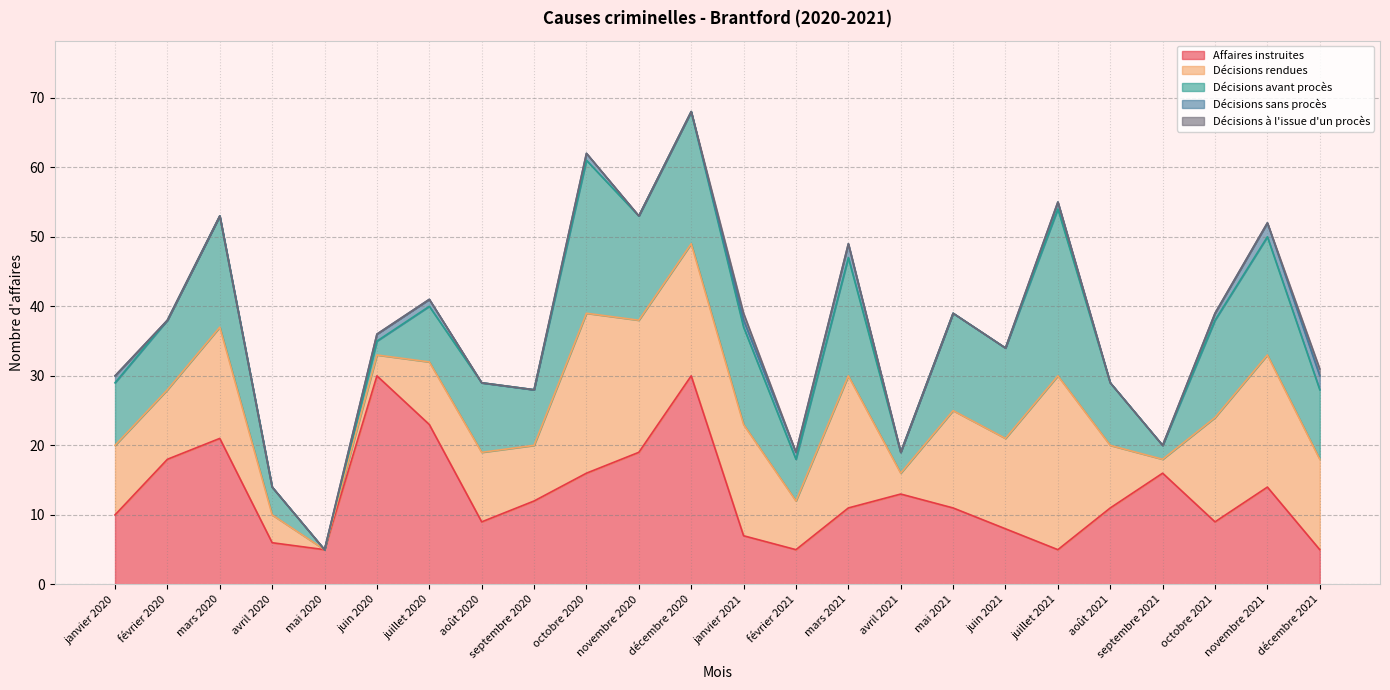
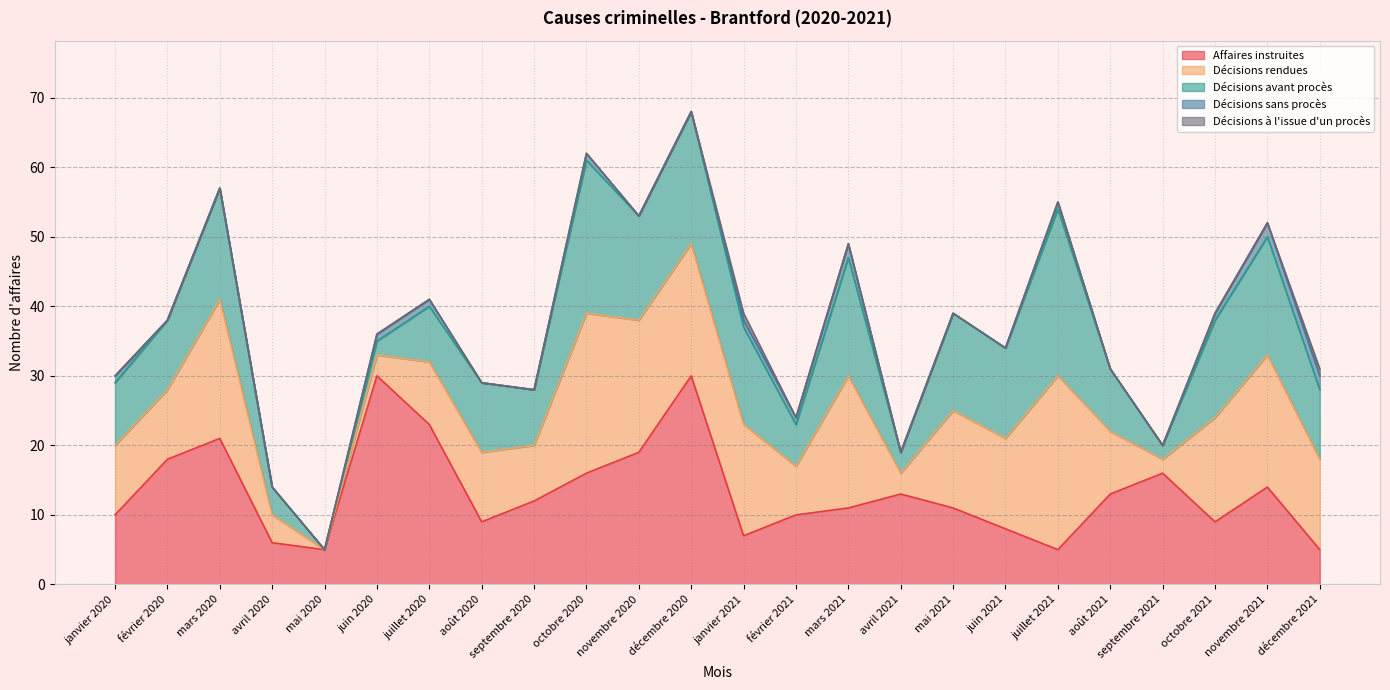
  {
    "Affaires instruites": {
      "janvier 2020": 10,
      "février 2020": 18,
      "mars 2020": 21,
      "avril 2020": 6,
      "juin 2020": 30,
      "juillet 2020": 23,
      "août 2020": 9,
      "septembre 2020": 12,
      "octobre 2020": 16,
      "novembre 2020": 19,
      "décembre 2020": 30,
      "janvier 2021": 7,
-     "février 2021": 5,
+     "février 2021": 10,
      "mars 2021": 11,
      "avril 2021": 13,
      "mai 2021": 11,
      "juin 2021": 8,
      "juillet 2021": 5,
-     "août 2021": 11,
+     "août 2021": 13,
      "septembre 2021": 16,
      "octobre 2021": 9,
      "novembre 2021": 14,
      "décembre 2021": 5
    },
    "Décisions rendues": {
      "janvier 2020": 10,
      "février 2020": 10,
-     "mars 2020": 16,
+     "mars 2020": 20,
      "avril 2020": 4,
      "juin 2020": 3,
      "juillet 2020": 9,
      "août 2020": 10,
      "septembre 2020": 8,
      "octobre 2020": 23,
      "novembre 2020": 19,
      "décembre 2020": 19,
      "janvier 2021": 16,
      "février 2021": 7,
      "mars 2021": 19,
      "avril 2021": 3,
      "mai 2021": 14,
      "juin 2021": 13,
      "juillet 2021": 25,
      "août 2021": 9,
      "septembre 2021": 2,
      "octobre 2021": 15,
      "novembre 2021": 19,
      "décembre 2021": 13
    }
  }
